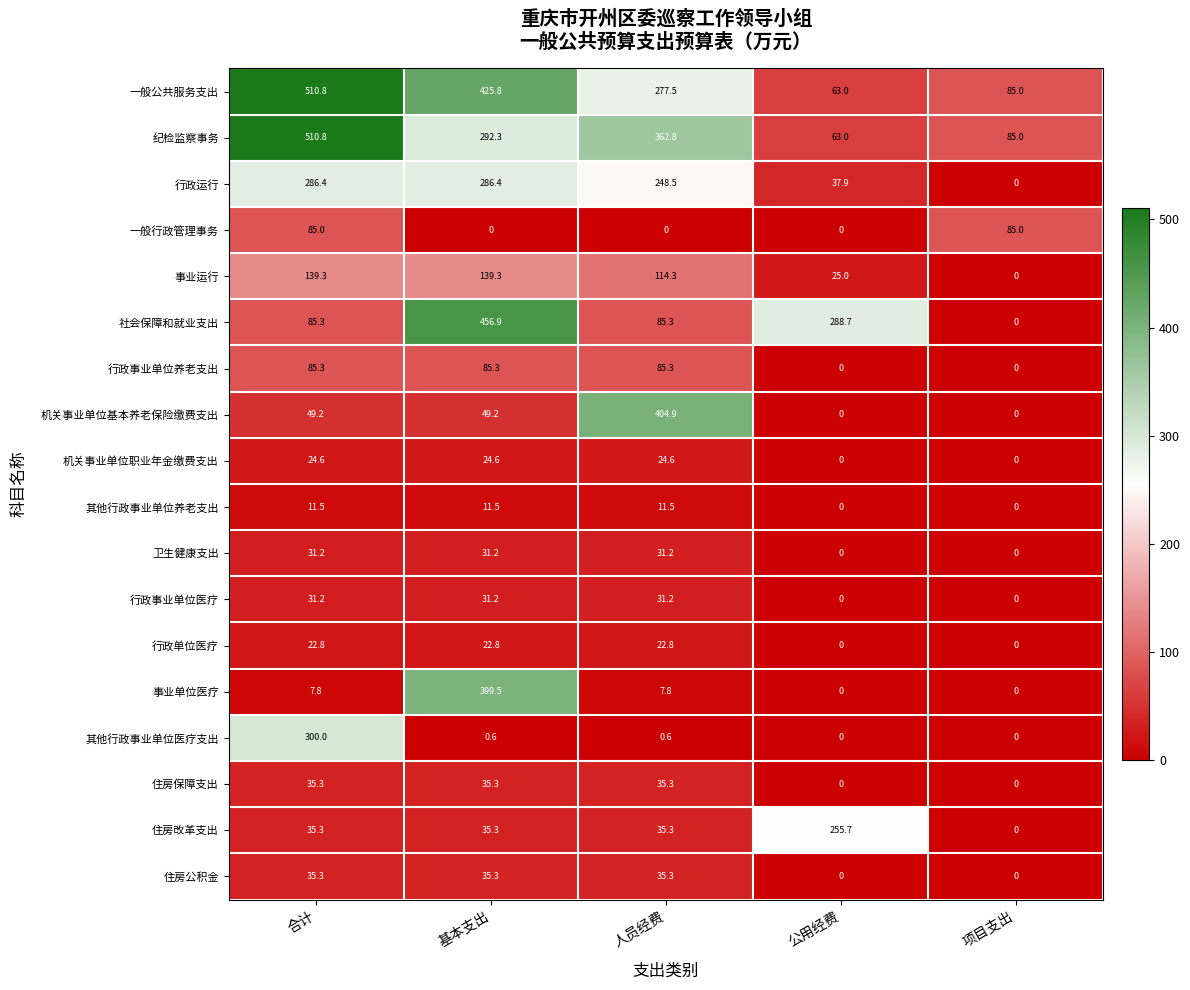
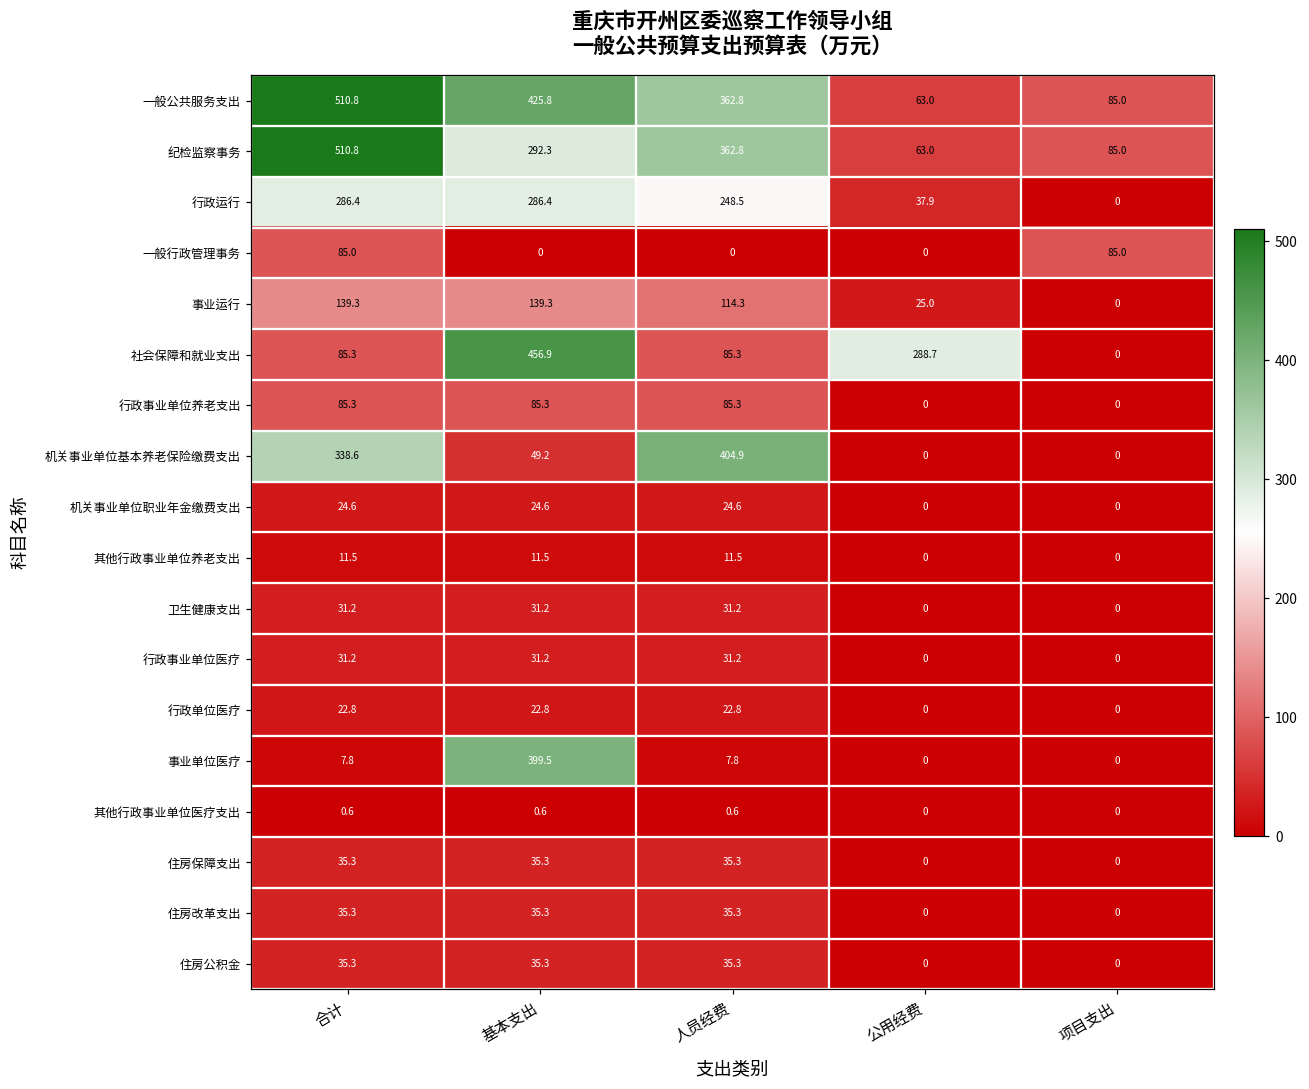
  {
    "一般公共服务支出": {
      "合计": 510.8,
      "基本支出": 425.8,
-     "人员经费": 277.5,
+     "人员经费": 362.8,
      "公用经费": 63.0,
      "项目支出": 85.0
    },
    "纪检监察事务": {
      "合计": 510.8,
      "基本支出": 292.3,
      "人员经费": 362.8,
      "公用经费": 63.0,
      "项目支出": 85.0
    },
    "行政运行": {
      "合计": 286.4,
      "基本支出": 286.4,
      "人员经费": 248.5,
      "公用经费": 37.9,
      "项目支出": 0
    },
    "一般行政管理事务": {
      "合计": 85.0,
      "基本支出": 0,
      "人员经费": 0,
      "公用经费": 0,
      "项目支出": 85.0
    },
    "事业运行": {
      "合计": 139.3,
      "基本支出": 139.3,
      "人员经费": 114.3,
      "公用经费": 25.0,
      "项目支出": 0
    },
    "社会保障和就业支出": {
      "合计": 85.3,
      "基本支出": 456.9,
      "人员经费": 85.3,
      "公用经费": 288.7,
      "项目支出": 0
    },
    "行政事业单位养老支出": {
      "合计": 85.3,
      "基本支出": 85.3,
      "人员经费": 85.3,
      "公用经费": 0,
      "项目支出": 0
    },
    "机关事业单位基本养老保险缴费支出": {
-     "合计": 49.2,
+     "合计": 338.6,
      "基本支出": 49.2,
      "人员经费": 404.9,
      "公用经费": 0,
      "项目支出": 0
    },
    "机关事业单位职业年金缴费支出": {
      "合计": 24.6,
      "基本支出": 24.6,
      "人员经费": 24.6,
      "公用经费": 0,
      "项目支出": 0
    },
    "其他行政事业单位养老支出": {
      "合计": 11.5,
      "基本支出": 11.5,
      "人员经费": 11.5,
      "公用经费": 0,
      "项目支出": 0
    },
    "卫生健康支出": {
      "合计": 31.2,
      "基本支出": 31.2,
      "人员经费": 31.2,
      "公用经费": 0,
      "项目支出": 0
    },
    "行政事业单位医疗": {
      "合计": 31.2,
      "基本支出": 31.2,
      "人员经费": 31.2,
      "公用经费": 0,
      "项目支出": 0
    },
    "行政单位医疗": {
      "合计": 22.8,
      "基本支出": 22.8,
      "人员经费": 22.8,
      "公用经费": 0,
      "项目支出": 0
    },
    "事业单位医疗": {
      "合计": 7.8,
      "基本支出": 399.5,
      "人员经费": 7.8,
      "公用经费": 0,
      "项目支出": 0
    },
    "其他行政事业单位医疗支出": {
-     "合计": 300.0,
+     "合计": 0.6,
      "基本支出": 0.6,
      "人员经费": 0.6,
      "公用经费": 0,
      "项目支出": 0
    },
    "住房保障支出": {
      "合计": 35.3,
      "基本支出": 35.3,
      "人员经费": 35.3,
      "公用经费": 0,
      "项目支出": 0
    },
    "住房改革支出": {
      "合计": 35.3,
      "基本支出": 35.3,
      "人员经费": 35.3,
-     "公用经费": 255.7,
+     "公用经费": 0,
      "项目支出": 0
    },
    "住房公积金": {
      "合计": 35.3,
      "基本支出": 35.3,
      "人员经费": 35.3,
      "公用经费": 0,
      "项目支出": 0
    }
  }
